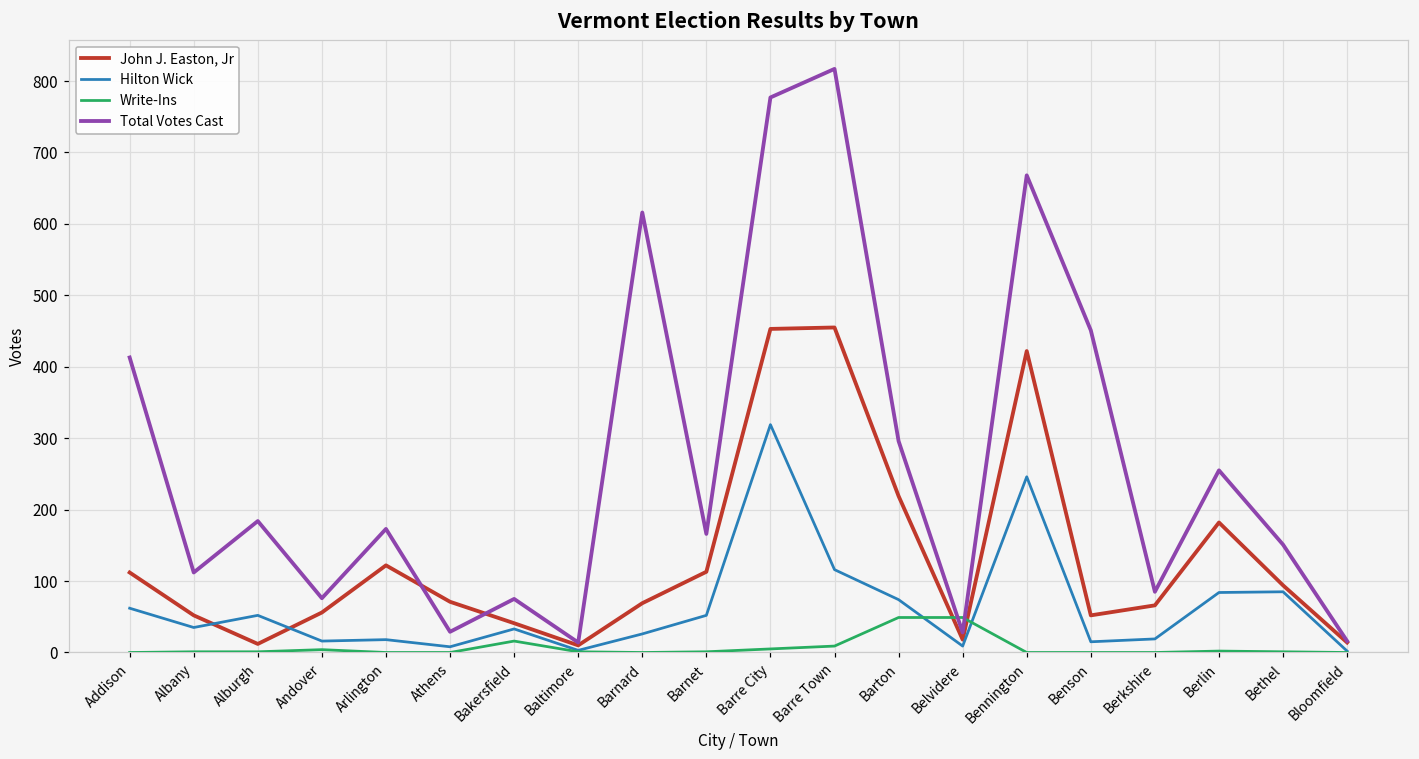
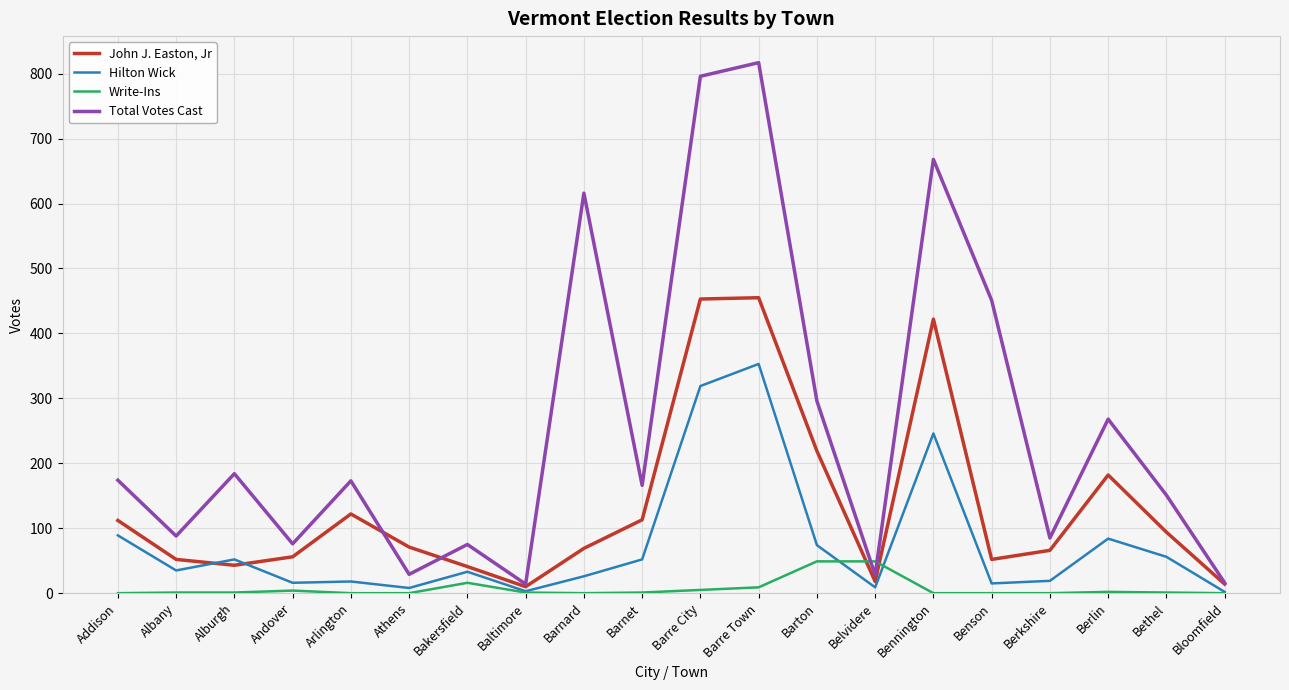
  {
    "John J. Easton, Jr": {
      "Addison": 110,
      "Albany": 50,
-     "Alburgh": 10,
+     "Alburgh": 40,
      "Andover": 60,
      "Arlington": 120,
      "Athens": 70,
      "Bakersfield": 40,
      "Baltimore": 10,
      "Barnard": 70,
      "Barnet": 110,
      "Barre City": 450,
      "Barre Town": 460,
      "Barton": 220,
      "Belvidere": 20,
      "Bennington": 420,
      "Benson": 50,
      "Berkshire": 70,
      "Berlin": 180,
      "Bethel": 90
    },
    "Hilton Wick": {
-     "Addison": 60,
+     "Addison": 90,
      "Albany": 40,
      "Alburgh": 50,
      "Andover": 20,
      "Arlington": 20,
      "Athens": 10,
      "Bakersfield": 30,
      "Barnard": 30,
      "Barnet": 50,
      "Barre City": 320,
-     "Barre Town": 120,
+     "Barre Town": 350,
      "Barton": 70,
      "Belvidere": 10,
      "Bennington": 250,
      "Benson": 20,
      "Berkshire": 20,
      "Berlin": 80,
-     "Bethel": 90
+     "Bethel": 60
    },
    "Write-Ins": {
      "Addison": 0,
      "Albany": 0,
      "Alburgh": 0,
      "Andover": 0,
      "Arlington": 0,
      "Athens": 0,
      "Bakersfield": 20,
      "Barnard": 0,
      "Barnet": 0,
      "Barre City": 10,
      "Barre Town": 10,
      "Barton": 50,
      "Belvidere": 50,
      "Bennington": 0,
      "Benson": 0,
      "Berkshire": 0,
      "Berlin": 0,
      "Bethel": 0
    },
    "Total Votes Cast": {
-     "Addison": 410,
-     "Albany": 110,
+     "Addison": 170,
+     "Albany": 90,
      "Alburgh": 180,
      "Andover": 80,
      "Arlington": 170,
      "Athens": 30,
      "Bakersfield": 80,
      "Baltimore": 10,
      "Barnard": 620,
      "Barnet": 170,
-     "Barre City": 780,
+     "Barre City": 800,
      "Barre Town": 820,
      "Barton": 300,
      "Belvidere": 30,
      "Bennington": 670,
      "Benson": 450,
      "Berkshire": 90,
-     "Berlin": 260,
+     "Berlin": 270,
      "Bethel": 150
    }
  }
